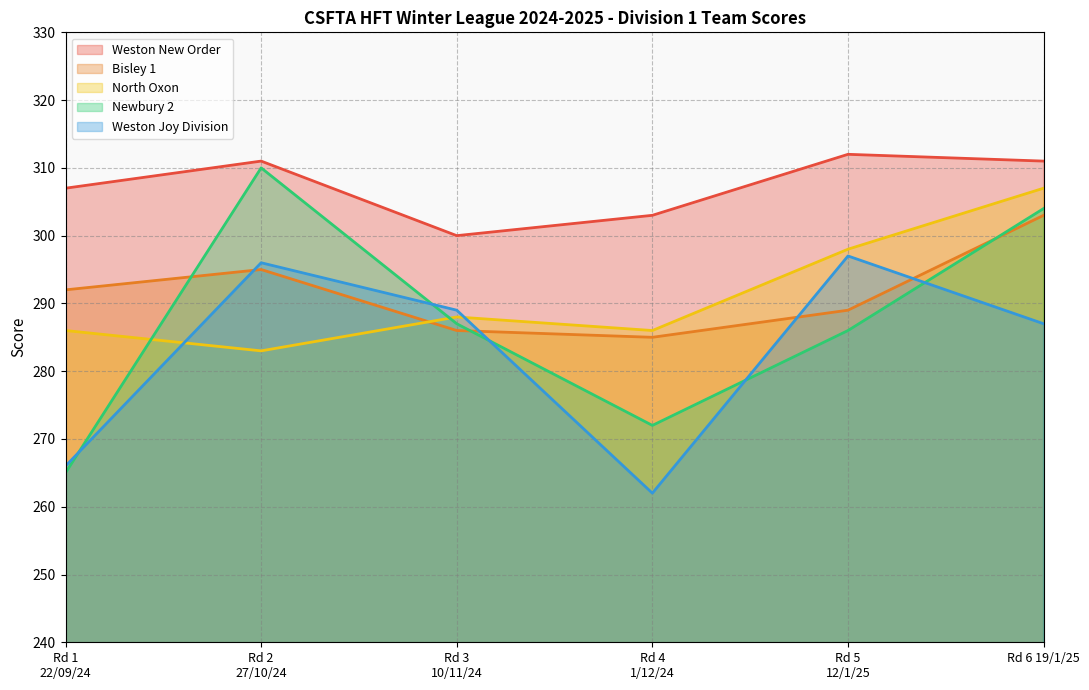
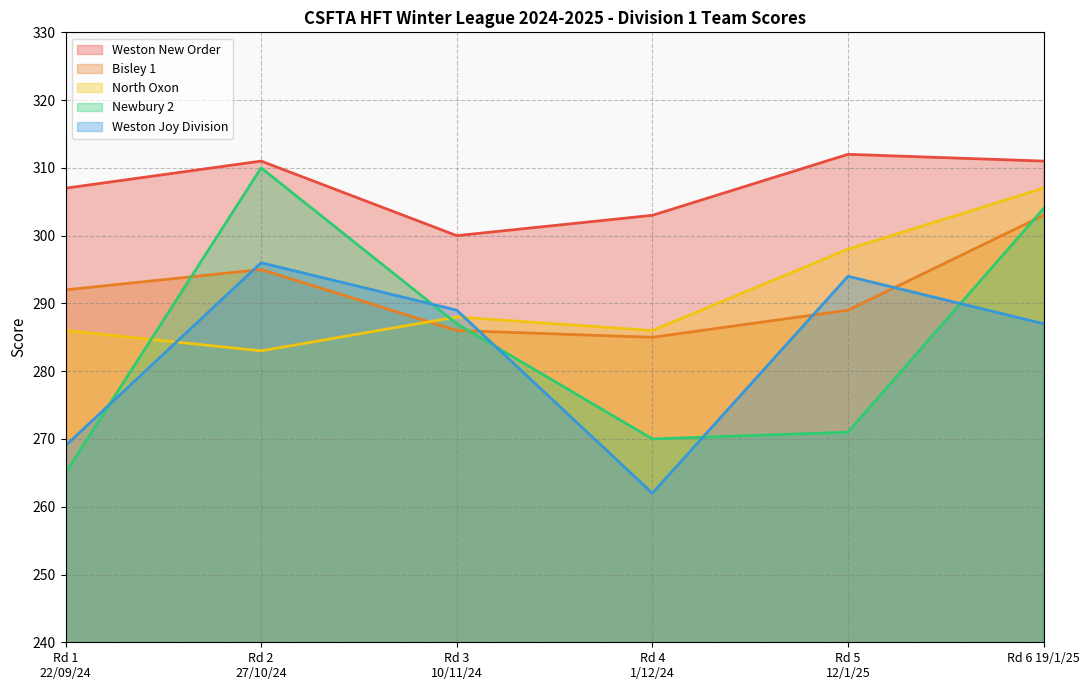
  {
    "Newbury 2": {
      "Rd 1 22/09/24": 265,
      "Rd 2 27/10/24": 310,
      "Rd 3 10/11/24": 287,
-     "Rd 4 1/12/24": 272,
-     "Rd 5 12/1/25": 286,
+     "Rd 4 1/12/24": 270,
+     "Rd 5 12/1/25": 271,
      "Rd 6 19/1/25": 304
    },
    "Weston Joy Division": {
-     "Rd 1 22/09/24": 266,
+     "Rd 1 22/09/24": 269,
      "Rd 2 27/10/24": 296,
      "Rd 3 10/11/24": 289,
      "Rd 4 1/12/24": 262,
-     "Rd 5 12/1/25": 297,
+     "Rd 5 12/1/25": 294,
      "Rd 6 19/1/25": 287
    }
  }
